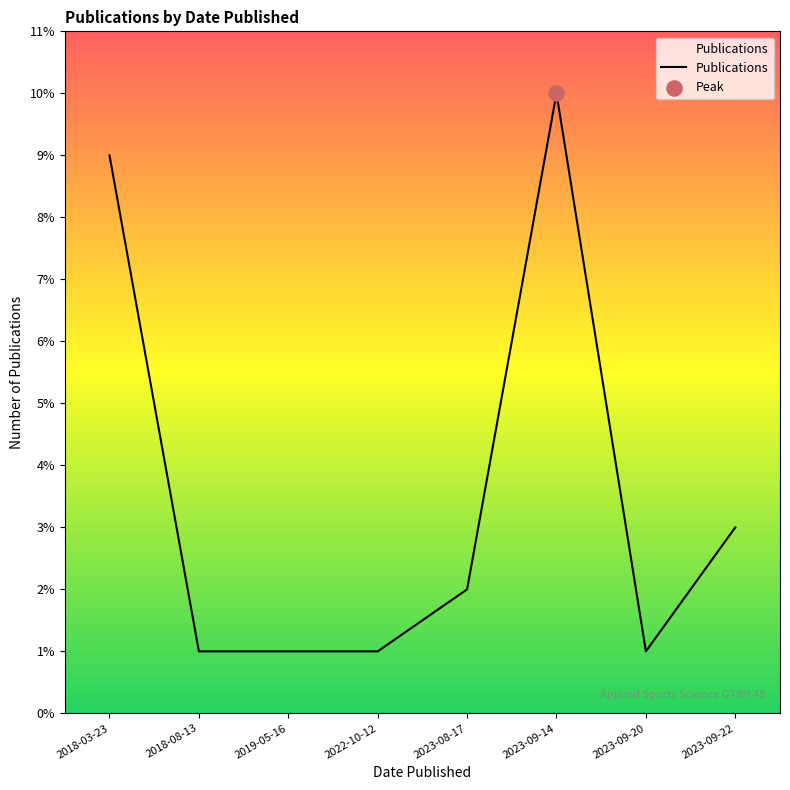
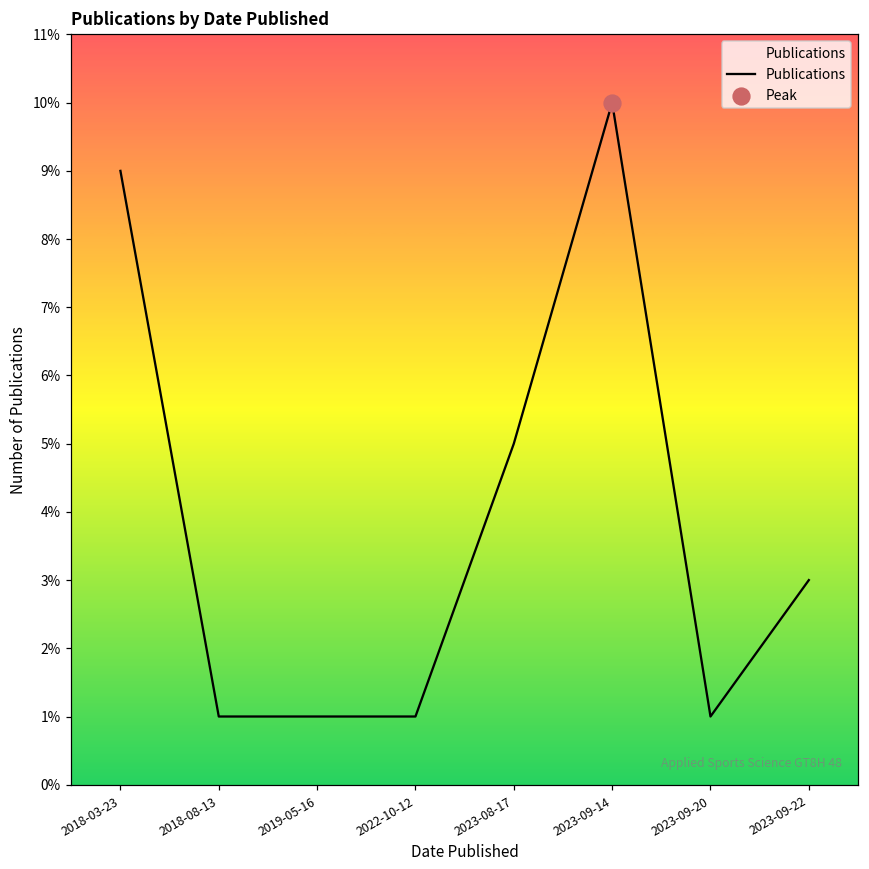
  {
    "Publications": {
      "2018-03-23": "9%",
      "2018-08-13": "1%",
      "2019-05-16": "1%",
      "2022-10-12": "1%",
-     "2023-08-17": "2%",
+     "2023-08-17": "5%",
      "2023-09-20": "1%",
      "2023-09-22": "3%"
    }
  }
